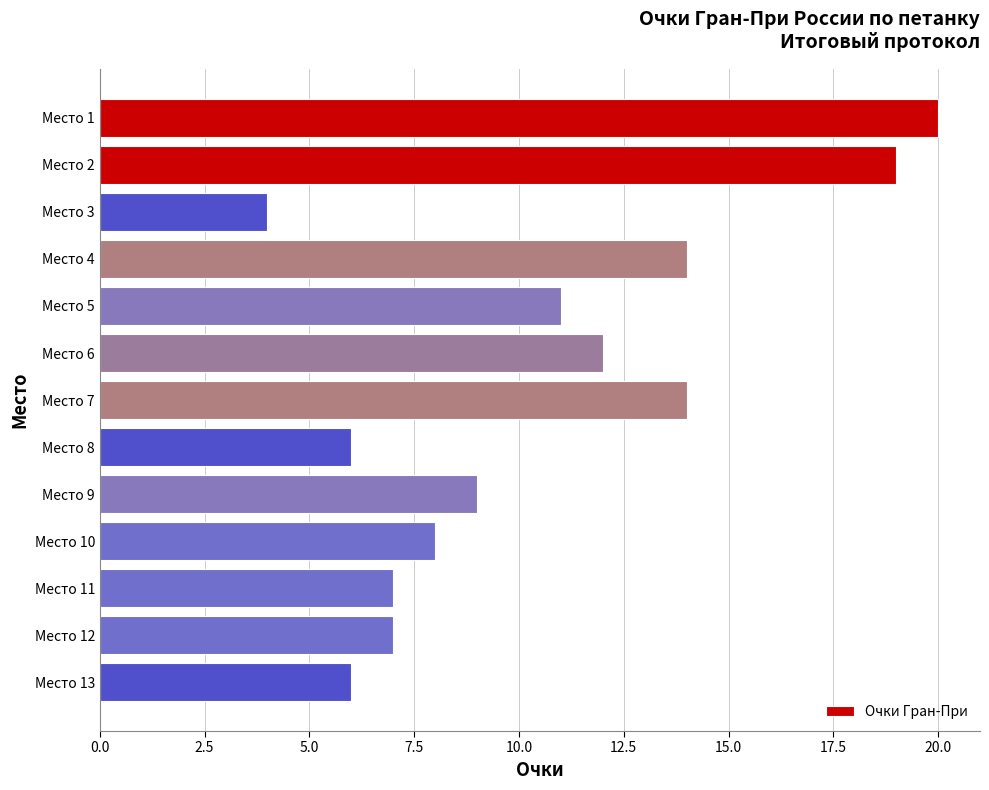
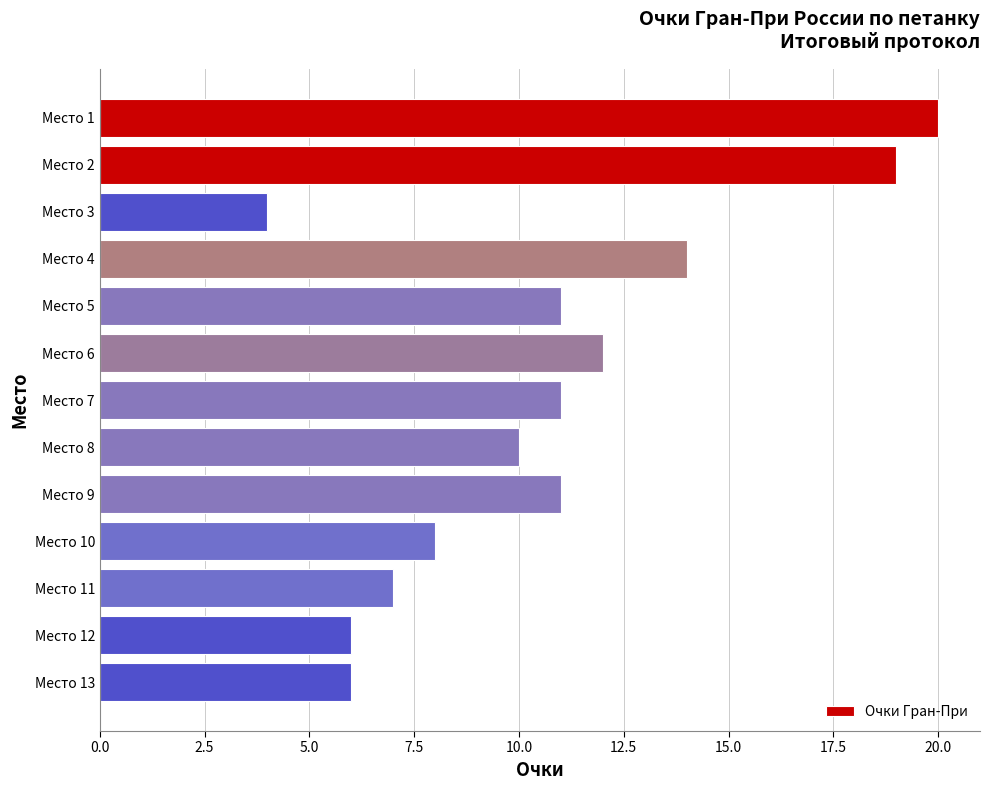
  {
    "Место 1": 20,
    "Место 2": 19,
    "Место 3": 4,
    "Место 4": 14,
    "Место 5": 11,
    "Место 6": 12,
-   "Место 7": 14,
-   "Место 8": 6,
-   "Место 9": 9,
+   "Место 7": 11,
+   "Место 8": 10,
+   "Место 9": 11,
    "Место 10": 8,
    "Место 11": 7,
-   "Место 12": 7,
+   "Место 12": 6,
    "Место 13": 6
  }
